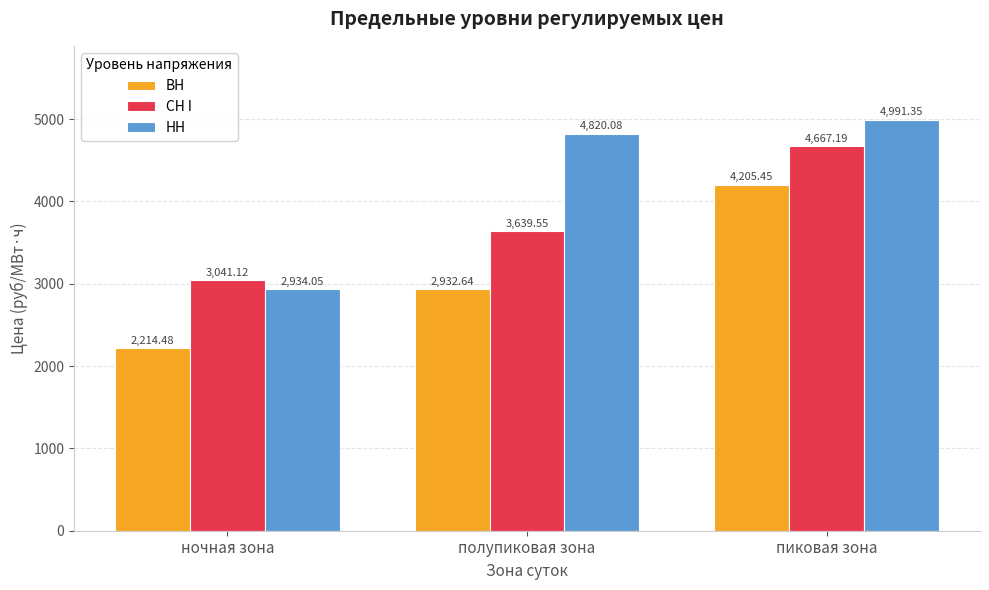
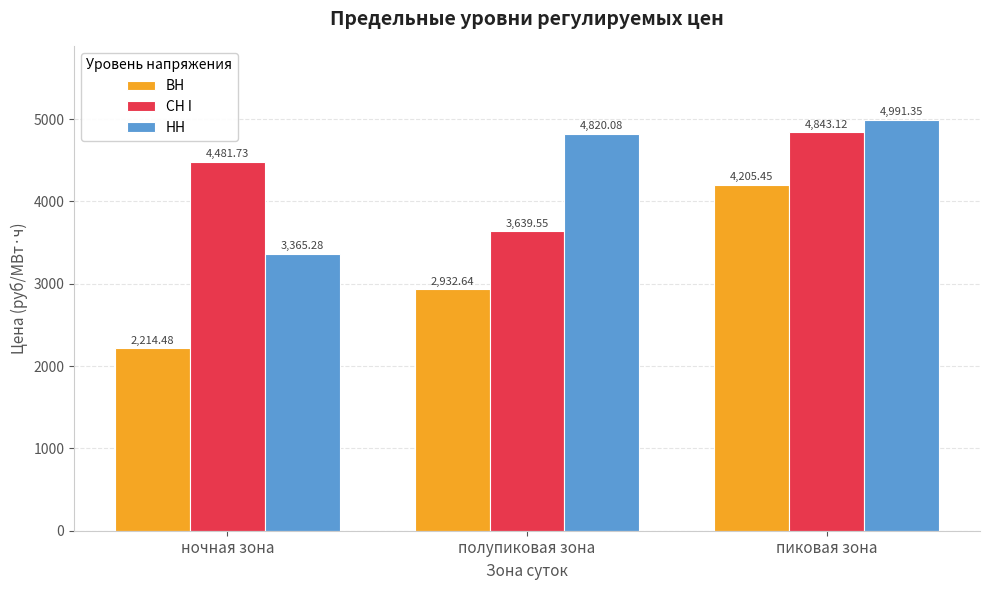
  {
    "ВН": {
      "ночная зона": "2,214.48",
      "полупиковая зона": "2,932.64",
      "пиковая зона": "4,205.45"
    },
    "СН I": {
-     "ночная зона": "3,041.12",
+     "ночная зона": "4,481.73",
      "полупиковая зона": "3,639.55",
-     "пиковая зона": "4,667.19"
+     "пиковая зона": "4,843.12"
    },
    "НН": {
-     "ночная зона": "2,934.05",
+     "ночная зона": "3,365.28",
      "полупиковая зона": "4,820.08",
      "пиковая зона": "4,991.35"
    }
  }
